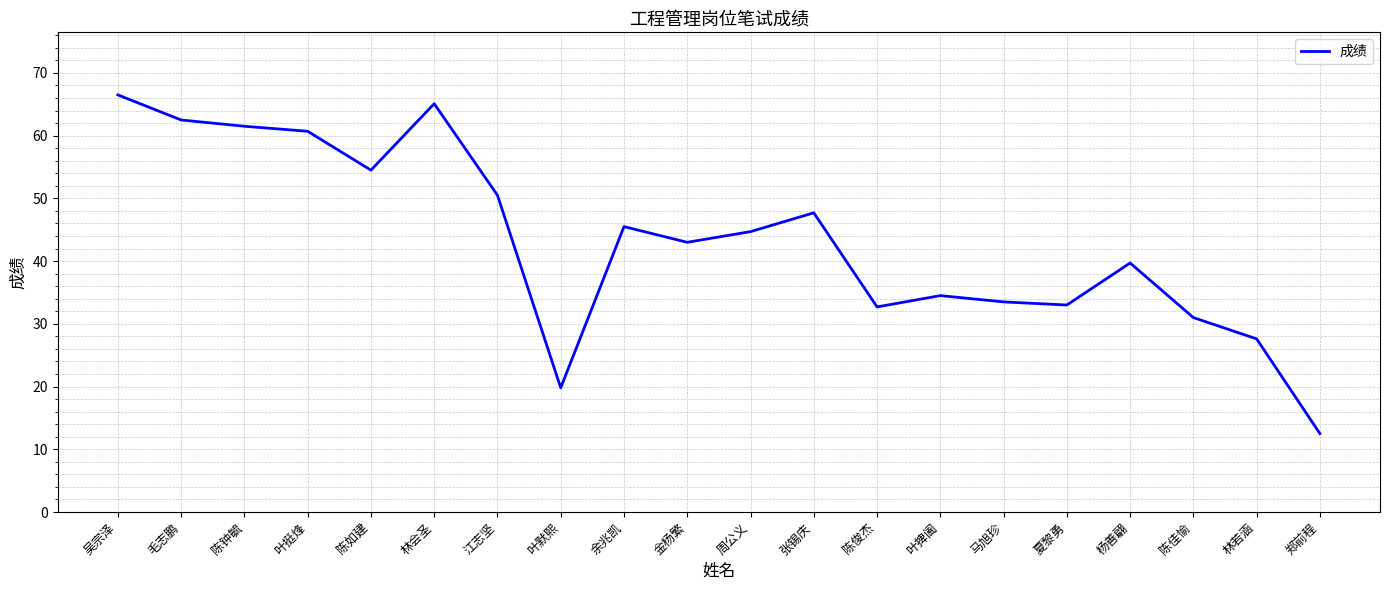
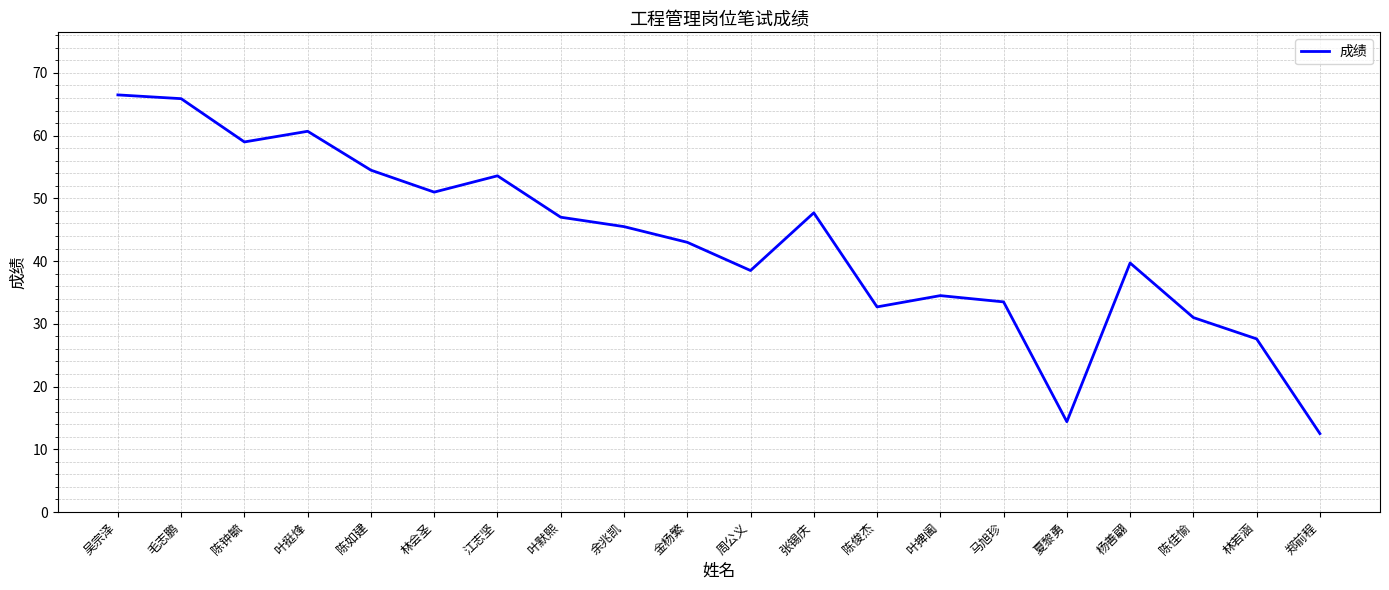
  {
    "吴宗泽": 67,
-   "毛志鹏": 63,
-   "陈钟毓": 62,
+   "毛志鹏": 66,
+   "陈钟毓": 59,
    "叶挺烽": 61,
    "陈如建": 55,
-   "林会圣": 65,
-   "江志坚": 51,
-   "叶默熙": 20,
+   "林会圣": 51,
+   "江志坚": 54,
+   "叶默熙": 47,
    "余兆凯": 46,
    "金杨繁": 43,
-   "周公义": 45,
+   "周公义": 39,
    "张锡庆": 48,
    "陈俊杰": 33,
    "叶捭阖": 35,
    "马旭珍": 34,
-   "夏黎勇": 33,
+   "夏黎勇": 14,
    "杨善翩": 40,
    "陈佳愉": 31,
    "林若涵": 28,
    "郑前程": 13
  }
